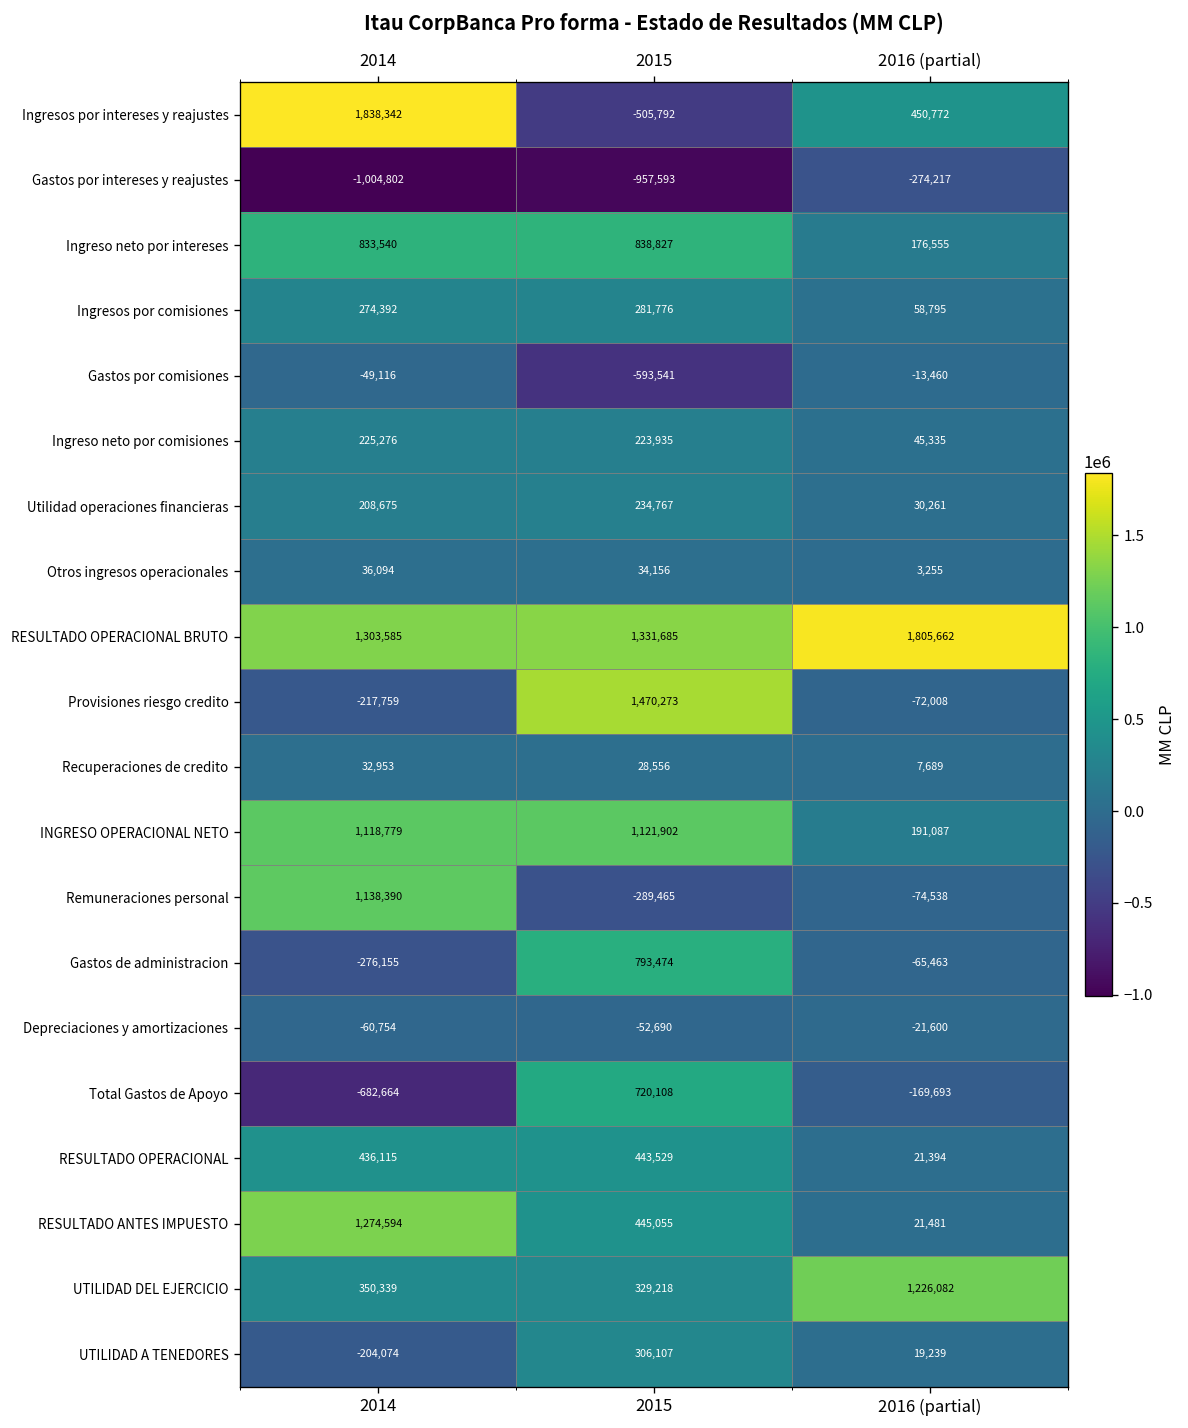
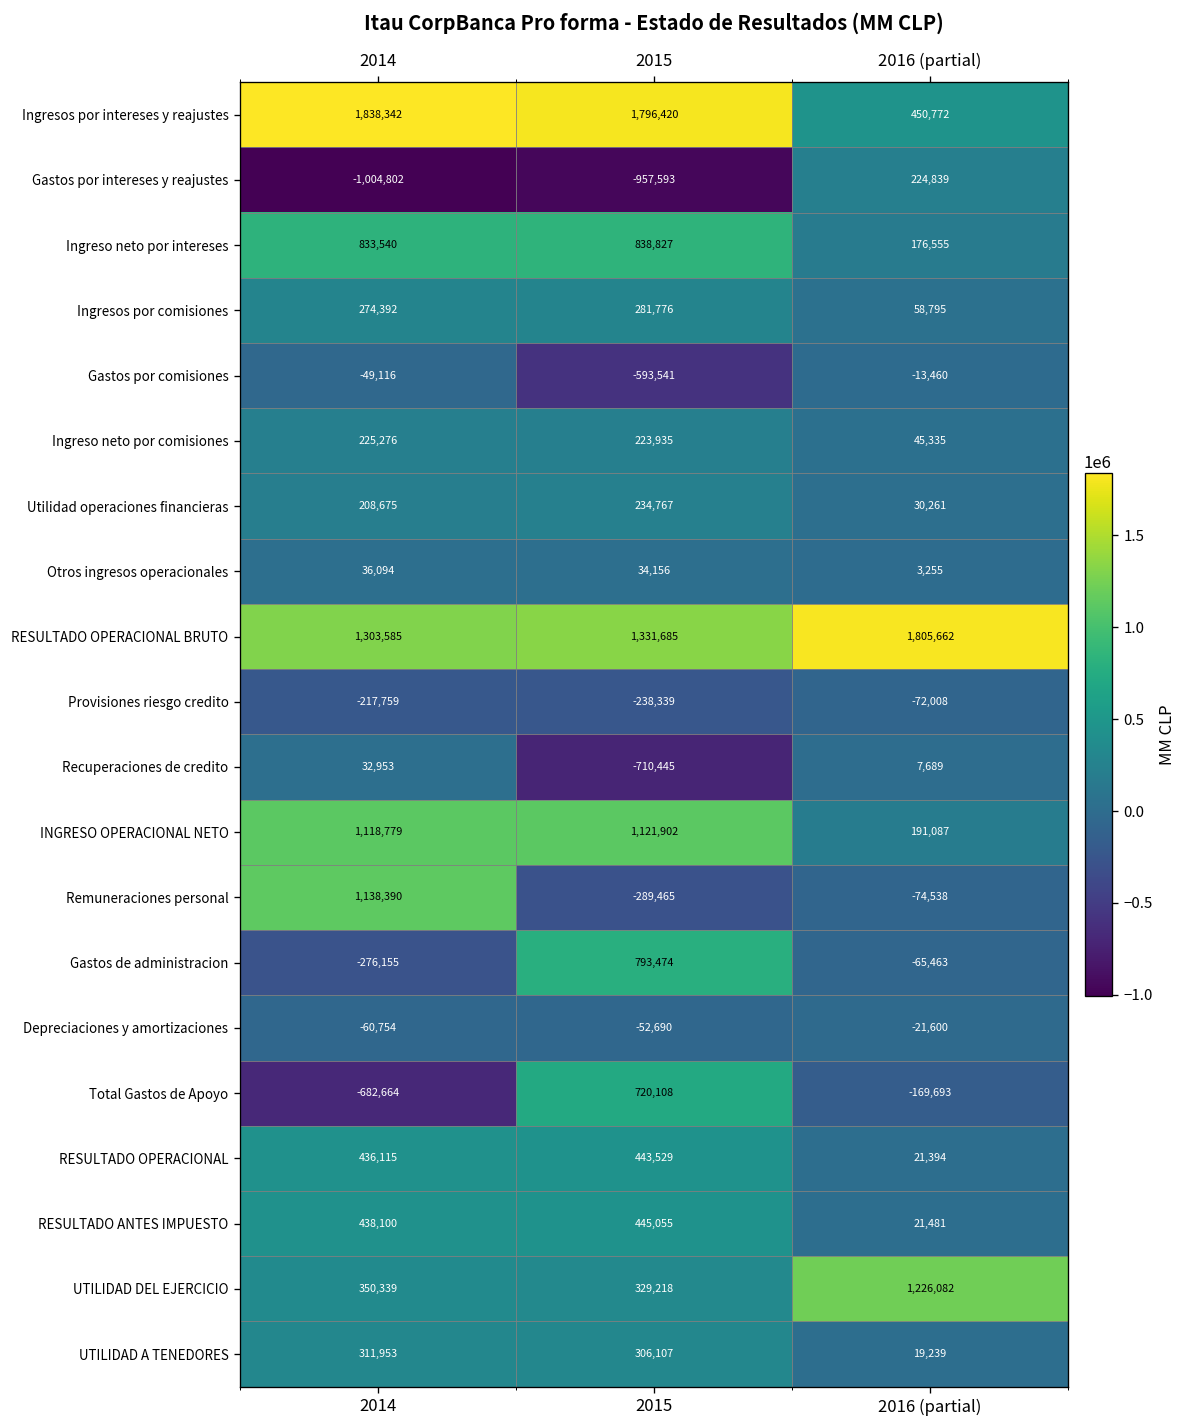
  {
    "Ingresos por intereses y reajustes": {
      "2014": "1,838,342",
-     "2015": "-505,792",
+     "2015": "1,796,420",
      "2016 (partial)": "450,772"
    },
    "Gastos por intereses y reajustes": {
      "2014": "-1,004,802",
      "2015": "-957,593",
-     "2016 (partial)": "-274,217"
+     "2016 (partial)": "224,839"
    },
    "Ingreso neto por intereses": {
      "2014": "833,540",
      "2015": "838,827",
      "2016 (partial)": "176,555"
    },
    "Ingresos por comisiones": {
      "2014": "274,392",
      "2015": "281,776",
      "2016 (partial)": "58,795"
    },
    "Gastos por comisiones": {
      "2014": "-49,116",
      "2015": "-593,541",
      "2016 (partial)": "-13,460"
    },
    "Ingreso neto por comisiones": {
      "2014": "225,276",
      "2015": "223,935",
      "2016 (partial)": "45,335"
    },
    "Utilidad operaciones financieras": {
      "2014": "208,675",
      "2015": "234,767",
      "2016 (partial)": "30,261"
    },
    "Otros ingresos operacionales": {
      "2014": "36,094",
      "2015": "34,156",
      "2016 (partial)": "3,255"
    },
    "RESULTADO OPERACIONAL BRUTO": {
      "2014": "1,303,585",
      "2015": "1,331,685",
      "2016 (partial)": "1,805,662"
    },
    "Provisiones riesgo credito": {
      "2014": "-217,759",
-     "2015": "1,470,273",
+     "2015": "-238,339",
      "2016 (partial)": "-72,008"
    },
    "Recuperaciones de credito": {
      "2014": "32,953",
-     "2015": "28,556",
+     "2015": "-710,445",
      "2016 (partial)": "7,689"
    },
    "INGRESO OPERACIONAL NETO": {
      "2014": "1,118,779",
      "2015": "1,121,902",
      "2016 (partial)": "191,087"
    },
    "Remuneraciones personal": {
      "2014": "1,138,390",
      "2015": "-289,465",
      "2016 (partial)": "-74,538"
    },
    "Gastos de administracion": {
      "2014": "-276,155",
      "2015": "793,474",
      "2016 (partial)": "-65,463"
    },
    "Depreciaciones y amortizaciones": {
      "2014": "-60,754",
      "2015": "-52,690",
      "2016 (partial)": "-21,600"
    },
    "Total Gastos de Apoyo": {
      "2014": "-682,664",
      "2015": "720,108",
      "2016 (partial)": "-169,693"
    },
    "RESULTADO OPERACIONAL": {
      "2014": "436,115",
      "2015": "443,529",
      "2016 (partial)": "21,394"
    },
    "RESULTADO ANTES IMPUESTO": {
-     "2014": "1,274,594",
+     "2014": "438,100",
      "2015": "445,055",
      "2016 (partial)": "21,481"
    },
    "UTILIDAD DEL EJERCICIO": {
      "2014": "350,339",
      "2015": "329,218",
      "2016 (partial)": "1,226,082"
    },
    "UTILIDAD A TENEDORES": {
-     "2014": "-204,074",
+     "2014": "311,953",
      "2015": "306,107",
      "2016 (partial)": "19,239"
    }
  }
